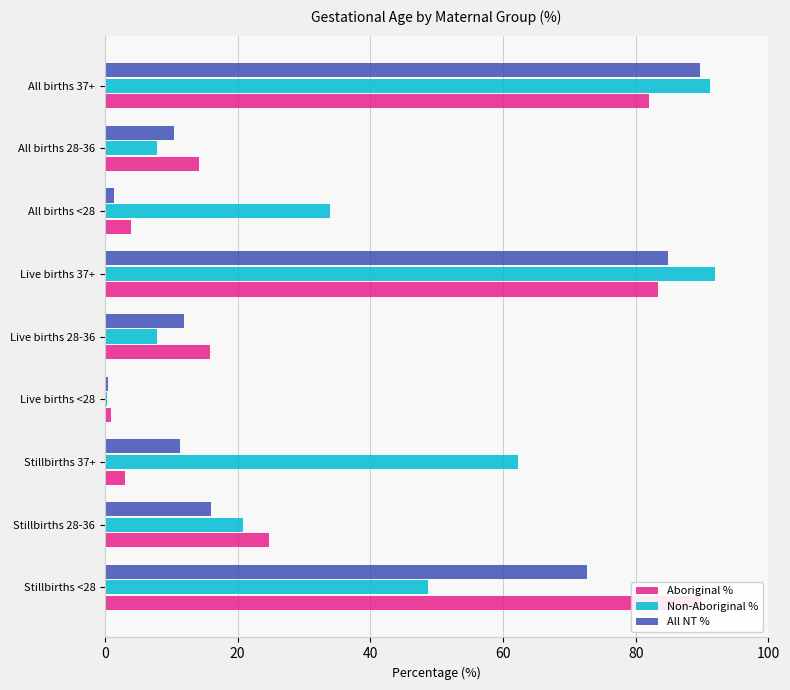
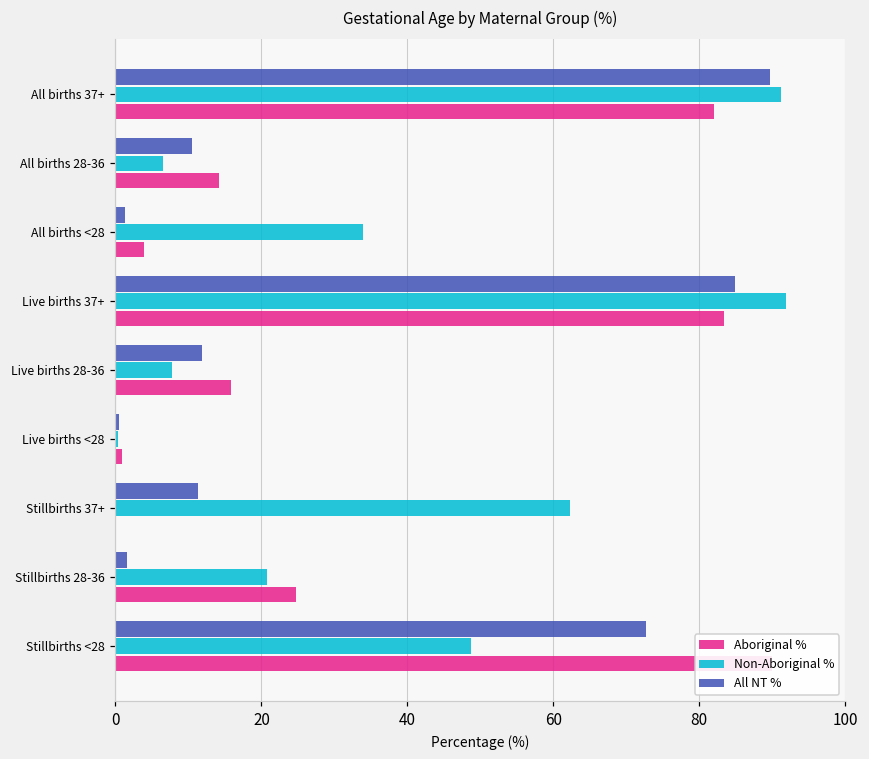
  {
    "Aboriginal %": {
      "All births 37+": 82,
      "All births 28-36": 14,
      "All births <28": 4,
      "Live births 37+": 83,
      "Live births 28-36": 16,
      "Live births <28": 1,
-     "Stillbirths 37+": 3,
+     "Stillbirths 37+": 0,
      "Stillbirths 28-36": 25
    },
    "Non-Aboriginal %": {
      "All births 37+": 91,
-     "All births 28-36": 8,
+     "All births 28-36": 6,
      "All births <28": 34,
      "Live births 37+": 92,
      "Live births 28-36": 8,
      "Stillbirths 37+": 62,
      "Stillbirths 28-36": 21,
      "Stillbirths <28": 49
    },
    "All NT %": {
      "All births 37+": 90,
      "All births 28-36": 10,
      "All births <28": 1,
      "Live births 37+": 85,
      "Live births 28-36": 12,
      "Live births <28": 0,
      "Stillbirths 37+": 11,
-     "Stillbirths 28-36": 16,
+     "Stillbirths 28-36": 2,
      "Stillbirths <28": 73
    }
  }
